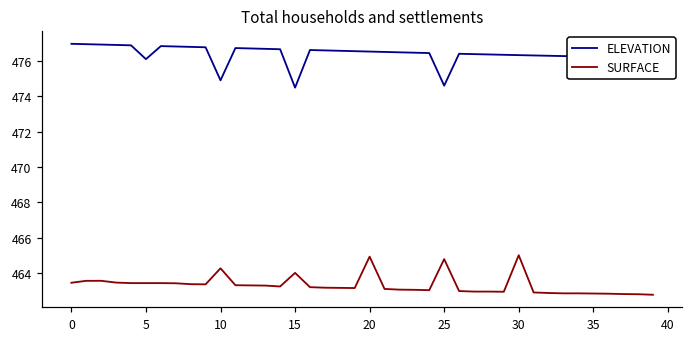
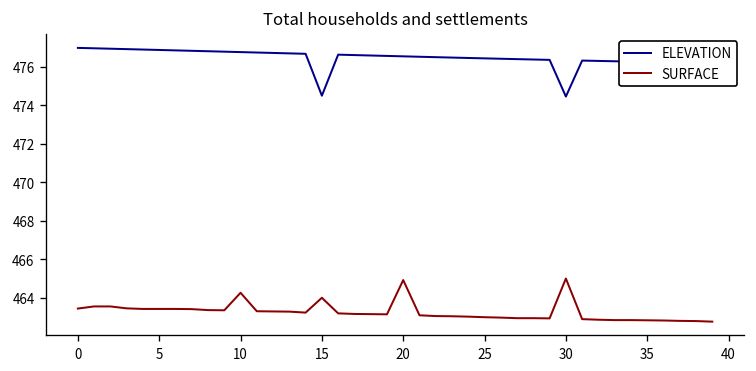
  {
    "ELEVATION": {
      "0": 477.0,
-     "5": 476.1,
-     "10": 474.9,
+     "5": 476.9,
+     "10": 476.8,
      "15": 474.5,
      "20": 476.5,
-     "25": 474.6,
-     "30": 476.3
+     "25": 476.4,
+     "30": 474.5
    },
    "SURFACE": {
      "0": 463.4,
      "5": 463.4,
      "10": 464.3,
      "15": 464.0,
      "20": 464.9,
-     "25": 464.8,
+     "25": 463.0,
      "30": 465.0,
      "35": 462.8
    }
  }
